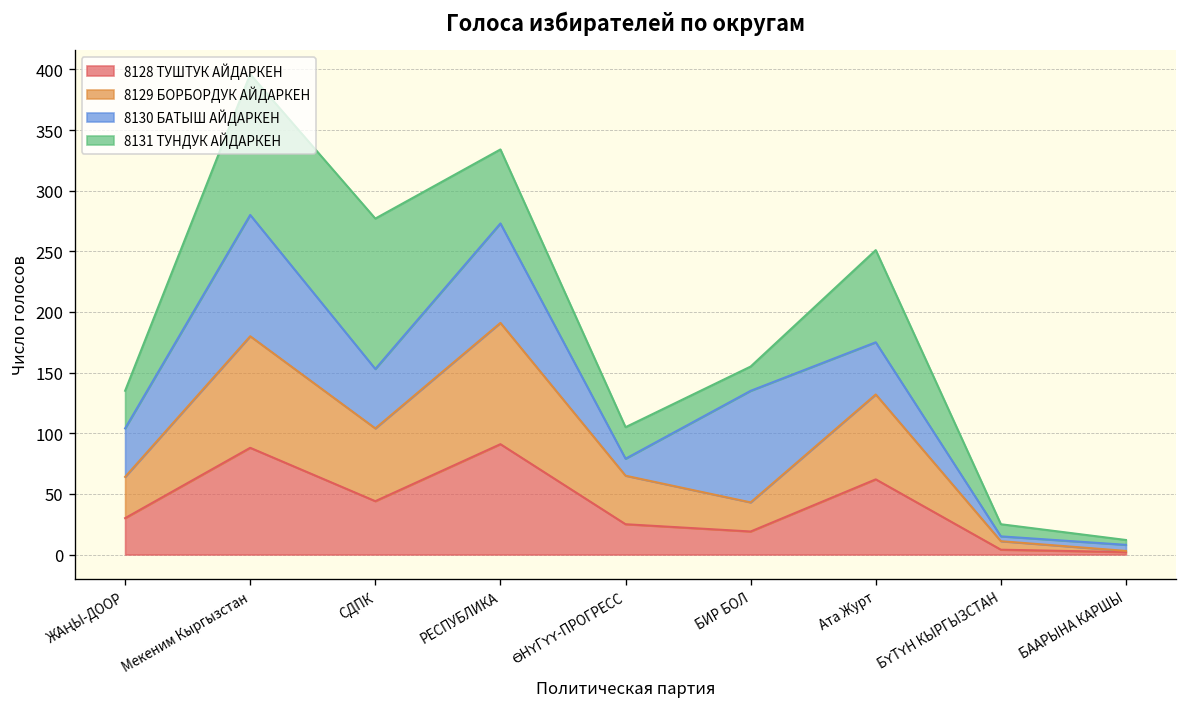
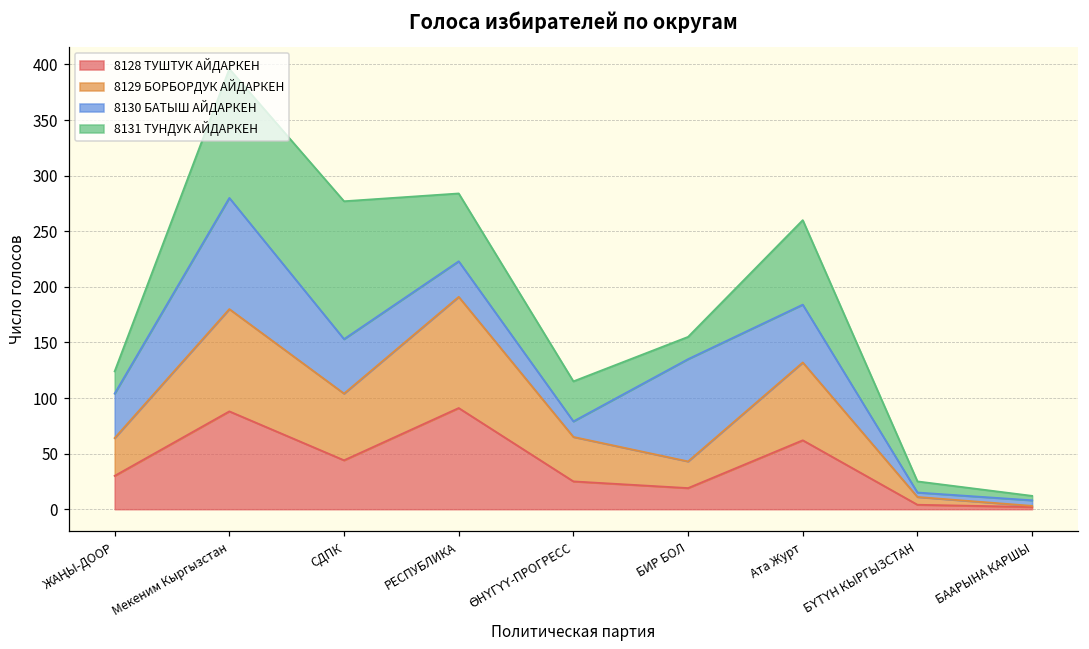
  {
    "8130 БАТЫШ АЙДАРКЕН": {
      "ЖАҢЫ-ДООР": 40,
      "Мекеним Кыргызстан": 100,
      "СДПК": 49,
-     "РЕСПУБЛИКА": 82,
+     "РЕСПУБЛИКА": 32,
      "ӨНҮГҮҮ-ПРОГРЕСС": 14,
      "БИР БОЛ": 92,
-     "Ата Журт": 43,
+     "Ата Журт": 52,
      "БҮТҮН КЫРГЫЗСТАН": 4,
      "БААРЫНА КАРШЫ": 5
    },
    "8131 ТУНДУК АЙДАРКЕН": {
-     "ЖАҢЫ-ДООР": 31,
+     "ЖАҢЫ-ДООР": 20,
      "СДПК": 124,
      "РЕСПУБЛИКА": 61,
-     "ӨНҮГҮҮ-ПРОГРЕСС": 26,
+     "ӨНҮГҮҮ-ПРОГРЕСС": 36,
      "БИР БОЛ": 20,
      "Ата Журт": 76,
      "БҮТҮН КЫРГЫЗСТАН": 10,
      "БААРЫНА КАРШЫ": 4
    }
  }
